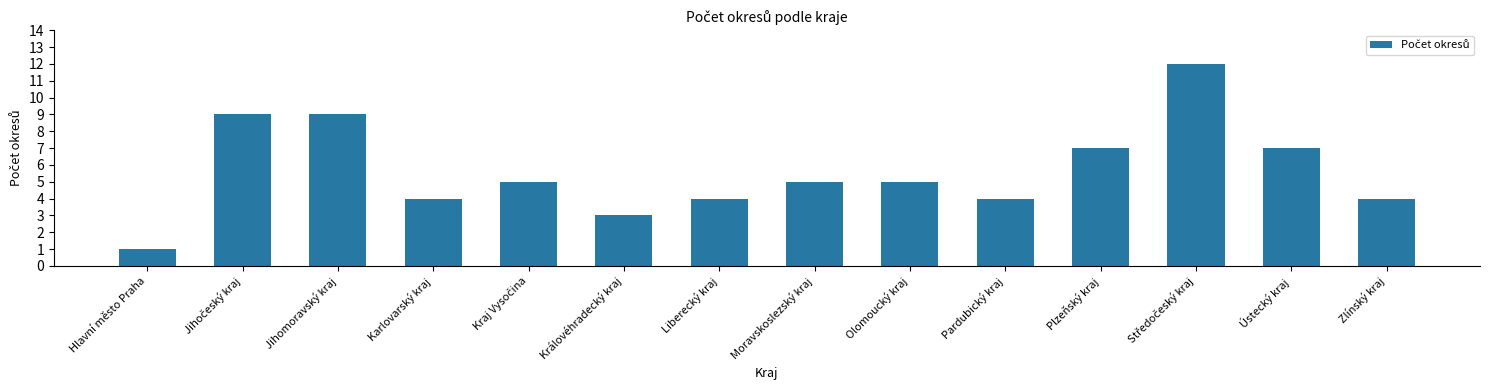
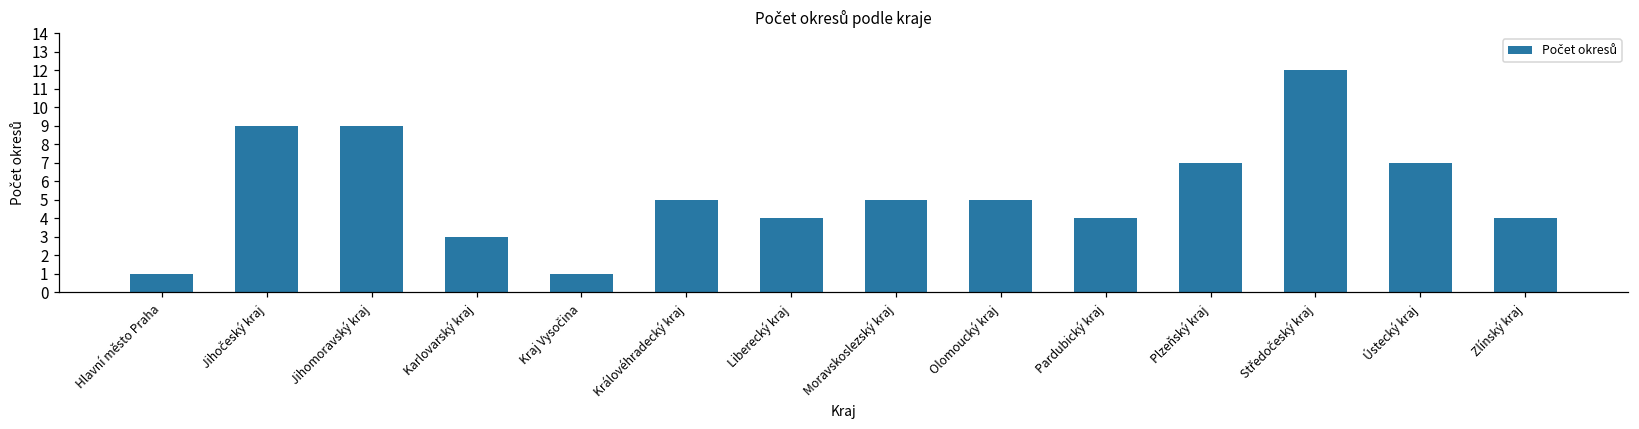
  {
    "Hlavní město Praha": 1,
    "Jihočeský kraj": 9,
    "Jihomoravský kraj": 9,
-   "Karlovarský kraj": 4,
-   "Kraj Vysočina": 5,
-   "Královéhradecký kraj": 3,
+   "Karlovarský kraj": 3,
+   "Kraj Vysočina": 1,
+   "Královéhradecký kraj": 5,
    "Liberecký kraj": 4,
    "Moravskoslezský kraj": 5,
    "Olomoucký kraj": 5,
    "Pardubický kraj": 4,
    "Plzeňský kraj": 7,
    "Středočeský kraj": 12,
    "Ústecký kraj": 7,
    "Zlínský kraj": 4
  }
